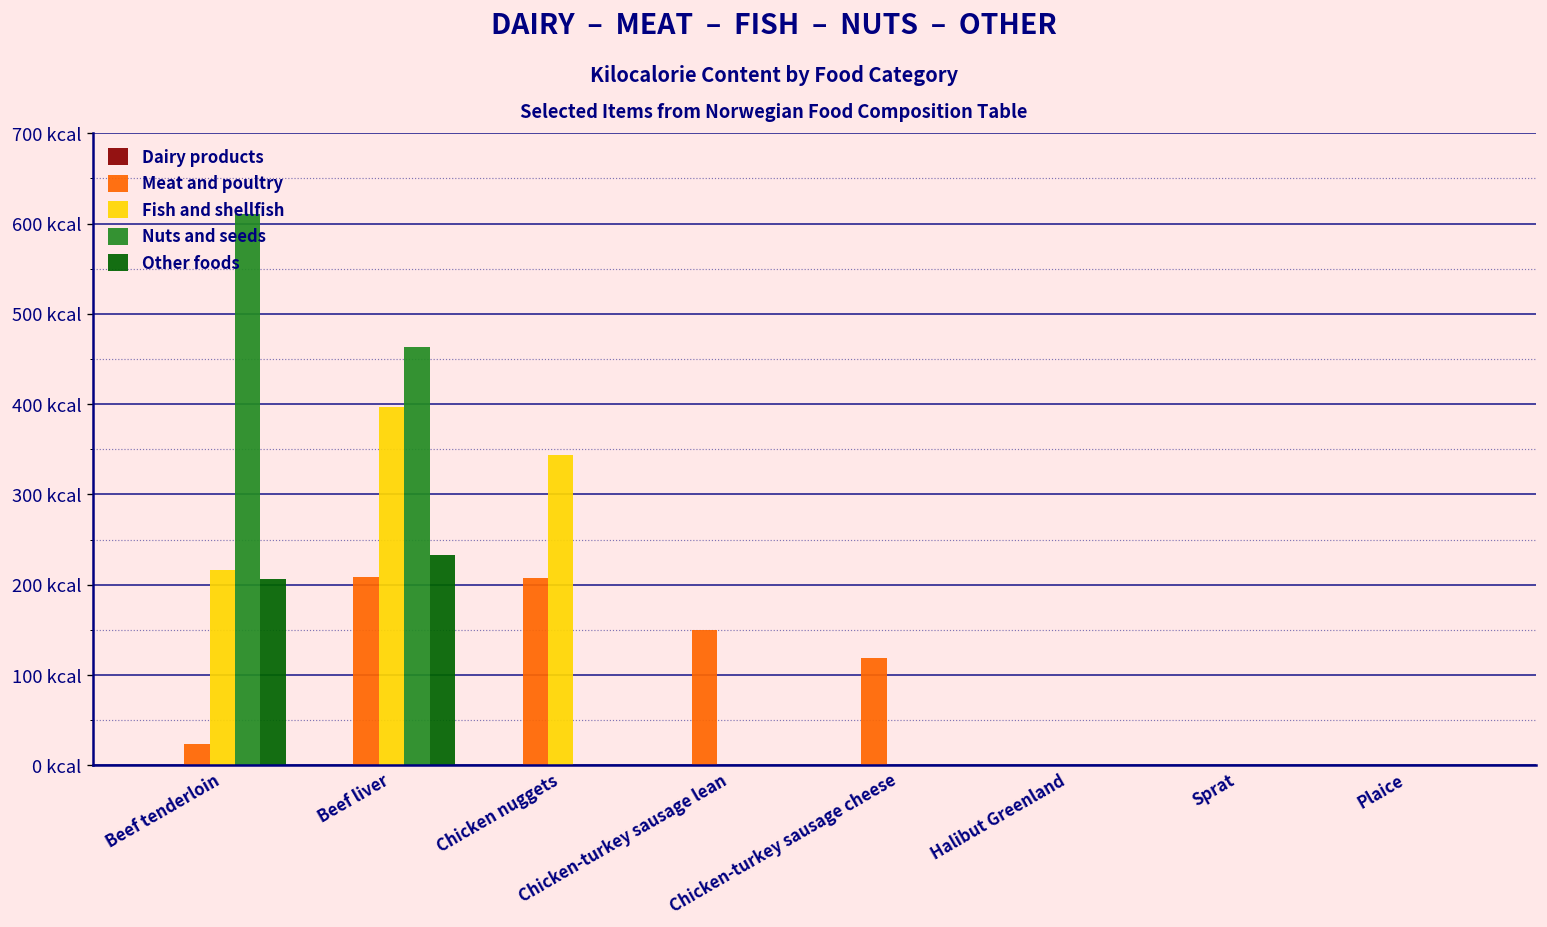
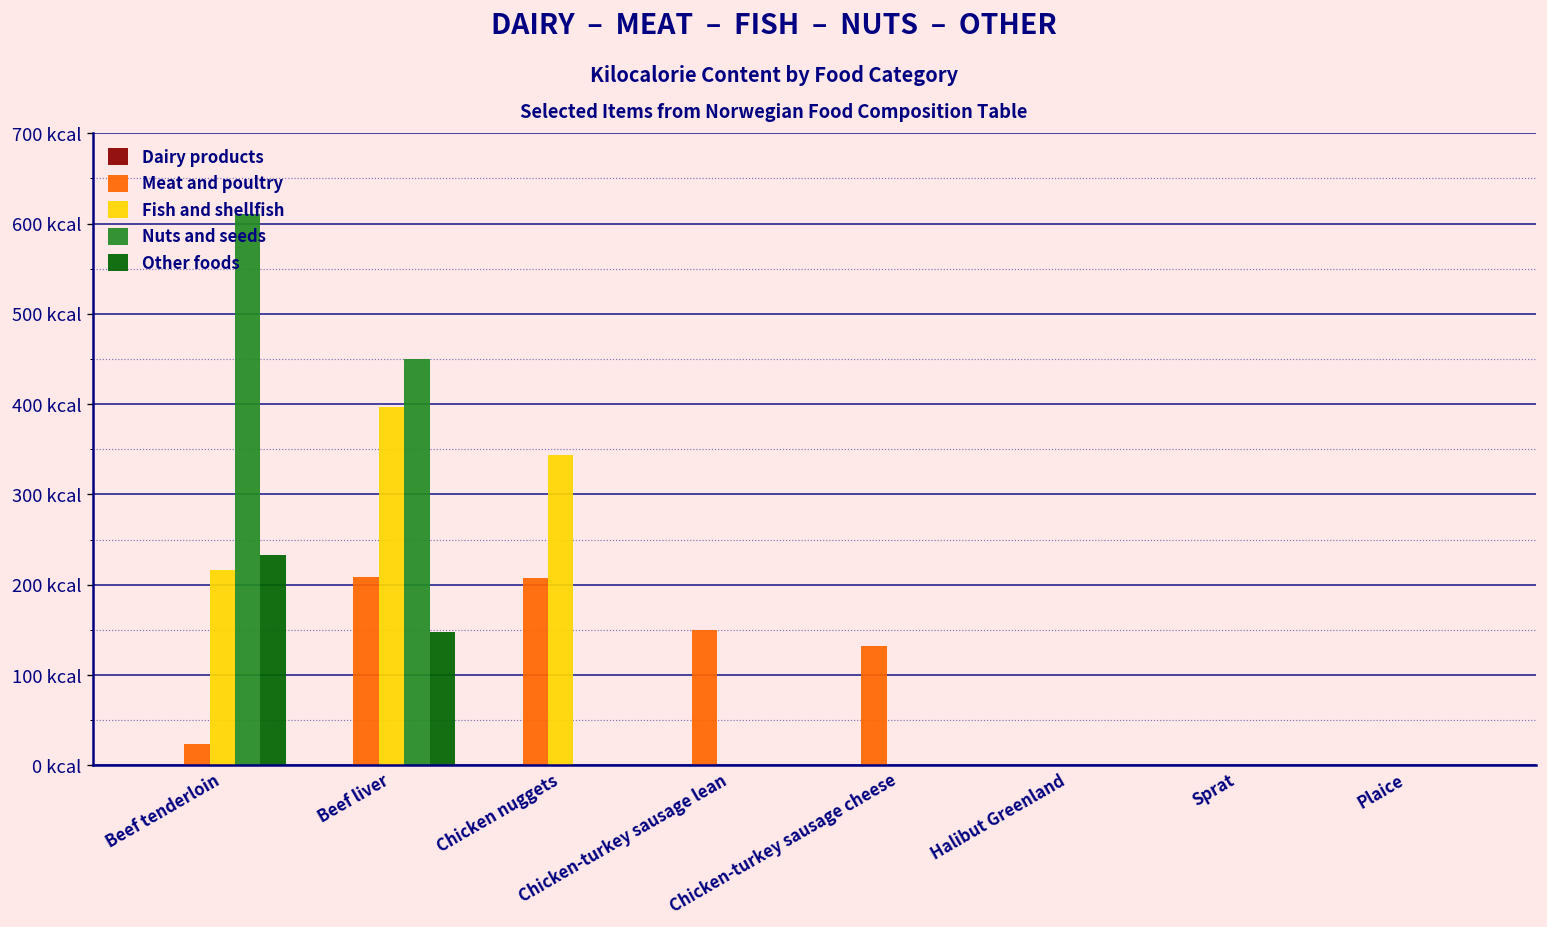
  {
    "Dairy products": {
      "Beef tenderloin": "0 kcal",
      "Beef liver": "0 kcal",
      "Chicken nuggets": "0 kcal",
      "Chicken-turkey sausage lean": "0 kcal",
      "Chicken-turkey sausage cheese": "0 kcal",
      "Halibut Greenland": "0 kcal",
      "Sprat": "0 kcal",
      "Plaice": "0 kcal"
    },
    "Meat and poultry": {
      "Beef tenderloin": "20 kcal",
      "Beef liver": "210 kcal",
      "Chicken nuggets": "210 kcal",
      "Chicken-turkey sausage lean": "150 kcal",
-     "Chicken-turkey sausage cheese": "120 kcal",
+     "Chicken-turkey sausage cheese": "130 kcal",
      "Halibut Greenland": "0 kcal",
      "Sprat": "0 kcal",
      "Plaice": "0 kcal"
    },
    "Fish and shellfish": {
      "Beef tenderloin": "220 kcal",
      "Beef liver": "400 kcal",
      "Chicken nuggets": "340 kcal",
      "Chicken-turkey sausage lean": "0 kcal",
      "Chicken-turkey sausage cheese": "0 kcal",
      "Halibut Greenland": "0 kcal",
      "Sprat": "0 kcal",
      "Plaice": "0 kcal"
    },
    "Nuts and seeds": {
      "Beef tenderloin": "610 kcal",
-     "Beef liver": "460 kcal",
+     "Beef liver": "450 kcal",
      "Chicken nuggets": "0 kcal",
      "Chicken-turkey sausage lean": "0 kcal",
      "Chicken-turkey sausage cheese": "0 kcal",
      "Halibut Greenland": "0 kcal",
      "Sprat": "0 kcal",
      "Plaice": "0 kcal"
    },
    "Other foods": {
-     "Beef tenderloin": "210 kcal",
-     "Beef liver": "230 kcal",
+     "Beef tenderloin": "230 kcal",
+     "Beef liver": "150 kcal",
      "Chicken nuggets": "0 kcal",
      "Chicken-turkey sausage lean": "0 kcal",
      "Chicken-turkey sausage cheese": "0 kcal",
      "Halibut Greenland": "0 kcal",
      "Sprat": "0 kcal",
      "Plaice": "0 kcal"
    }
  }
